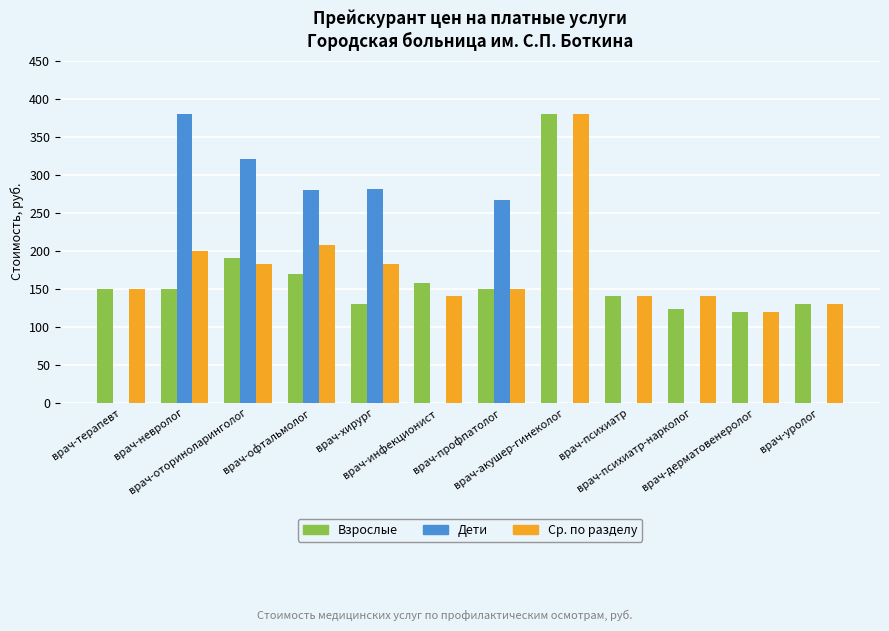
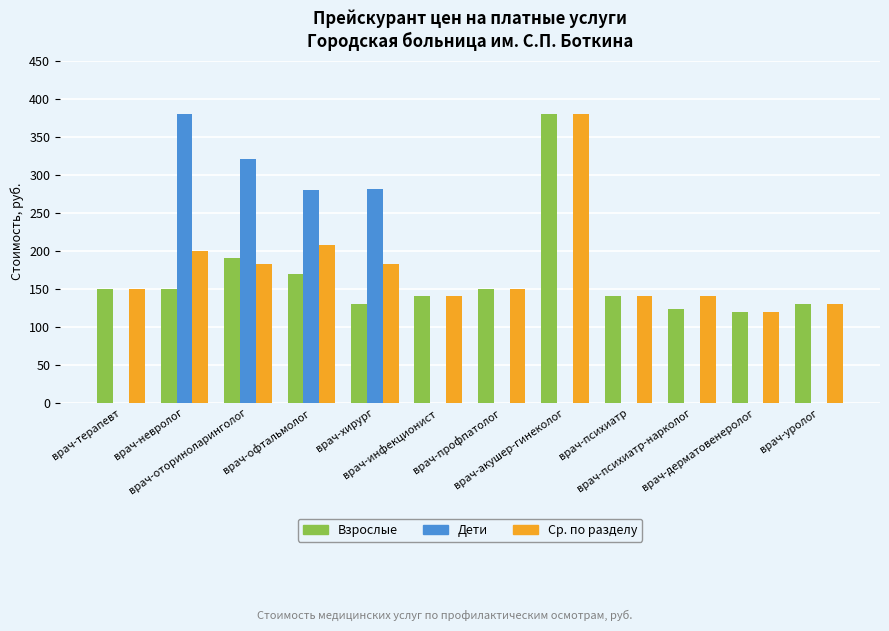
  {
    "Взрослые": {
      "врач-терапевт": 150,
      "врач-невролог": 150,
      "врач-оториноларинголог": 190,
      "врач-офтальмолог": 170,
      "врач-хирург": 130,
-     "врач-инфекционист": 160,
+     "врач-инфекционист": 140,
      "врач-профпатолог": 150,
      "врач-акушер-гинеколог": 380,
      "врач-психиатр": 140,
      "врач-психиатр-нарколог": 120,
      "врач-дерматовенеролог": 120,
      "врач-уролог": 130
    },
    "Дети": {
      "врач-терапевт": 0,
      "врач-невролог": 380,
      "врач-оториноларинголог": 320,
      "врач-офтальмолог": 280,
      "врач-хирург": 280,
      "врач-инфекционист": 0,
-     "врач-профпатолог": 270,
+     "врач-профпатолог": 0,
      "врач-акушер-гинеколог": 0,
      "врач-психиатр": 0,
      "врач-психиатр-нарколог": 0,
      "врач-дерматовенеролог": 0,
      "врач-уролог": 0
    },
    "Ср. по разделу": {
      "врач-терапевт": 150,
      "врач-невролог": 200,
      "врач-оториноларинголог": 180,
      "врач-офтальмолог": 210,
      "врач-хирург": 180,
      "врач-инфекционист": 140,
      "врач-профпатолог": 150,
      "врач-акушер-гинеколог": 380,
      "врач-психиатр": 140,
      "врач-психиатр-нарколог": 140,
      "врач-дерматовенеролог": 120,
      "врач-уролог": 130
    }
  }
